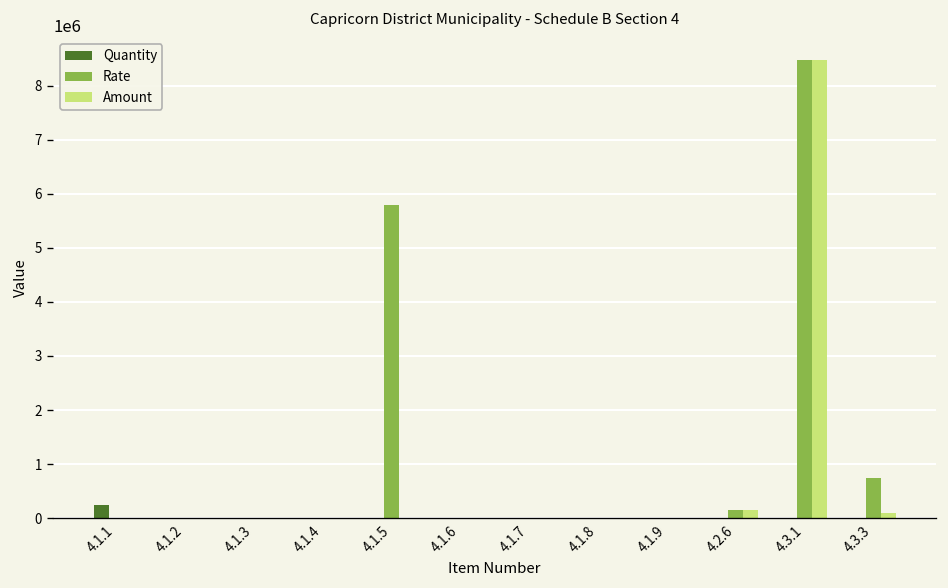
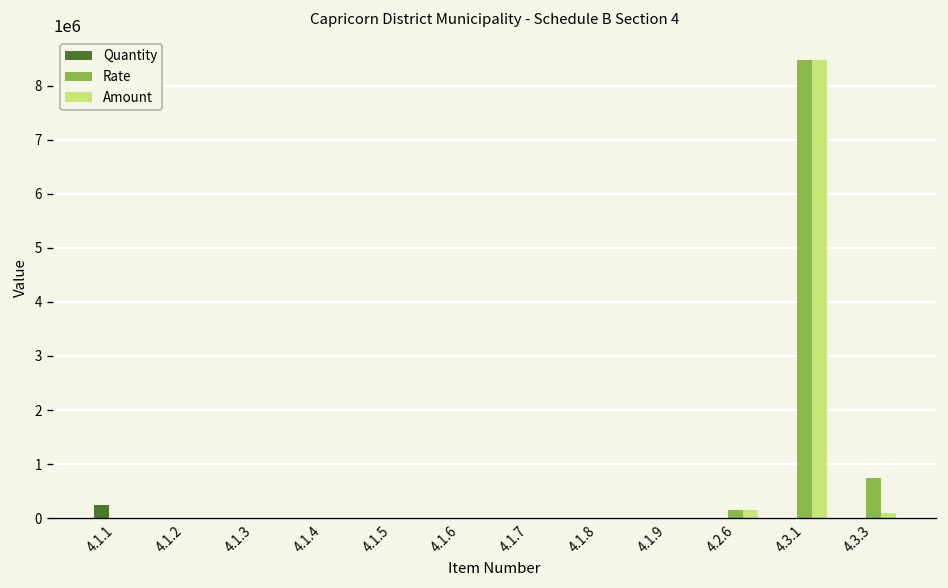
  {
    "Quantity": {
      "4.1.1": 200000
    },
    "Rate": {
      "4.1.1": 0,
      "4.1.2": 0,
      "4.1.3": 0,
      "4.1.4": 0,
-     "4.1.5": 5800000,
+     "4.1.5": 0,
      "4.1.6": 0,
      "4.1.7": 0,
      "4.1.8": 0,
      "4.1.9": 0,
      "4.2.6": 200000,
      "4.3.1": 8500000,
      "4.3.3": 700000
    },
    "Amount": {
      "4.1.1": 0,
      "4.1.2": 0,
      "4.1.3": 0,
      "4.1.4": 0,
      "4.1.5": 0,
      "4.1.6": 0,
      "4.1.7": 0,
      "4.1.8": 0,
      "4.1.9": 0,
      "4.2.6": 200000,
      "4.3.1": 8500000,
      "4.3.3": 100000
    }
  }
